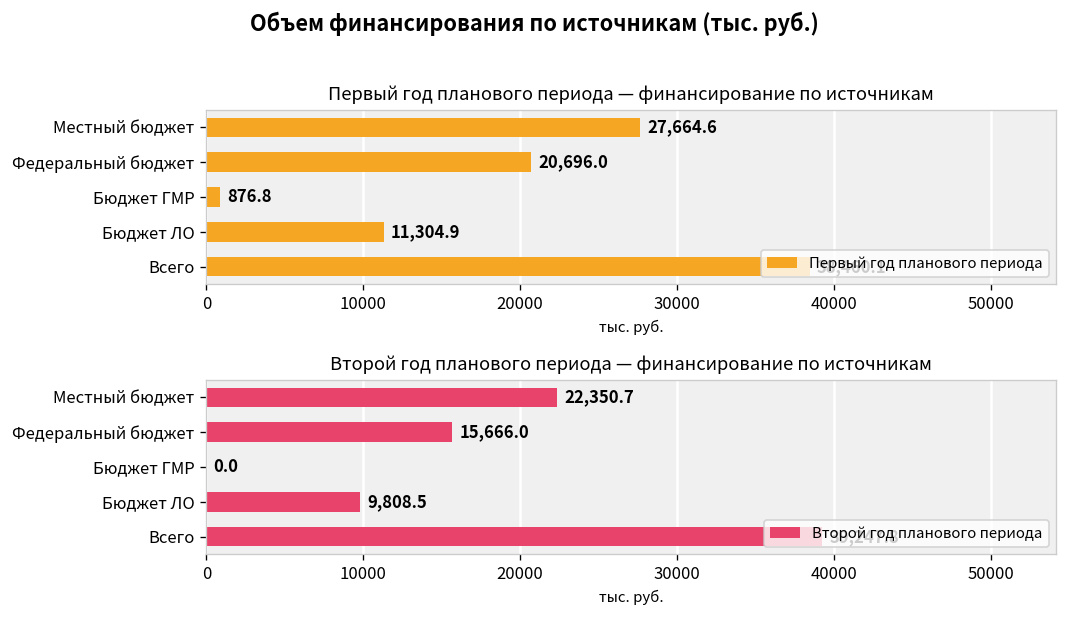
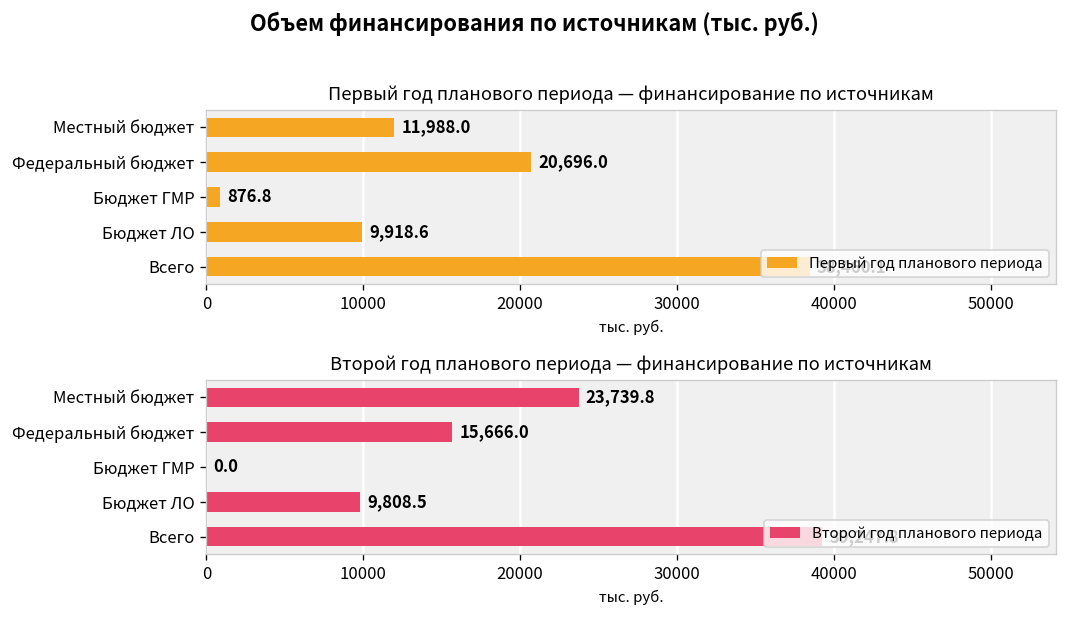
  {
    "Первый год планового периода — финансирование по источникам": {
-     "Местный бюджет": "27,664.6",
+     "Местный бюджет": "11,988.0",
      "Федеральный бюджет": "20,696.0",
      "Бюджет ГМР": "876.8",
-     "Бюджет ЛО": "11,304.9"
+     "Бюджет ЛО": "9,918.6"
    },
    "Второй год планового периода — финансирование по источникам": {
-     "Местный бюджет": "22,350.7",
+     "Местный бюджет": "23,739.8",
      "Федеральный бюджет": "15,666.0",
      "Бюджет ГМР": "0.0",
      "Бюджет ЛО": "9,808.5"
    }
  }
